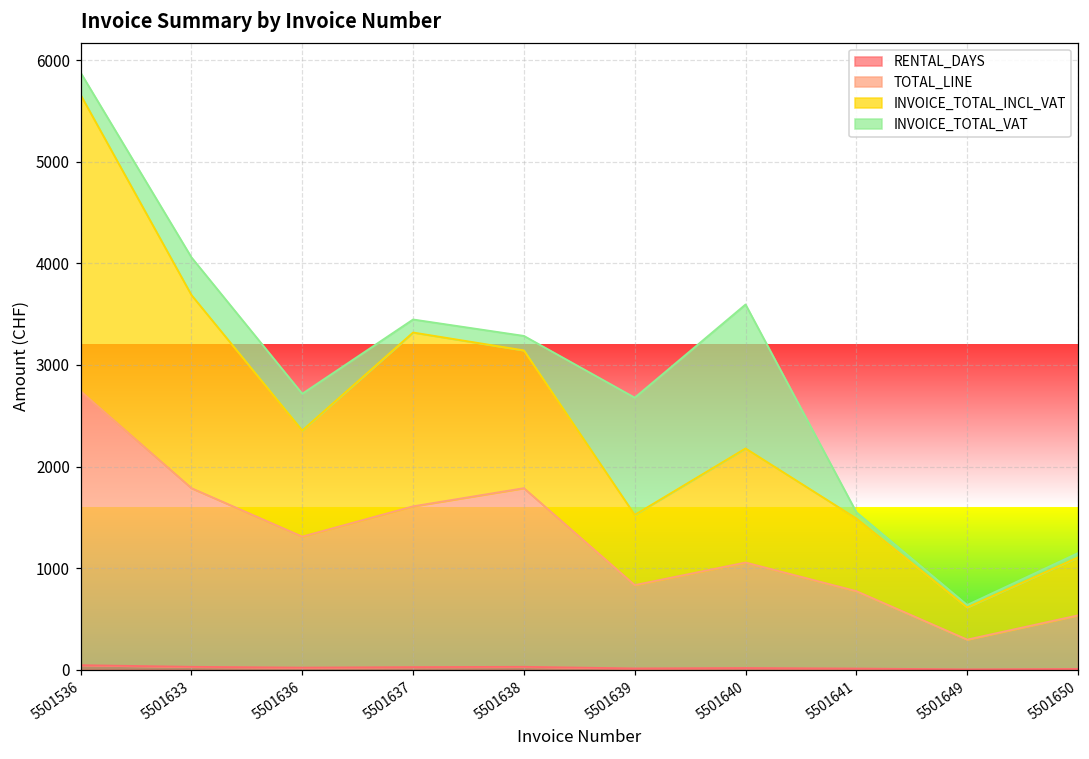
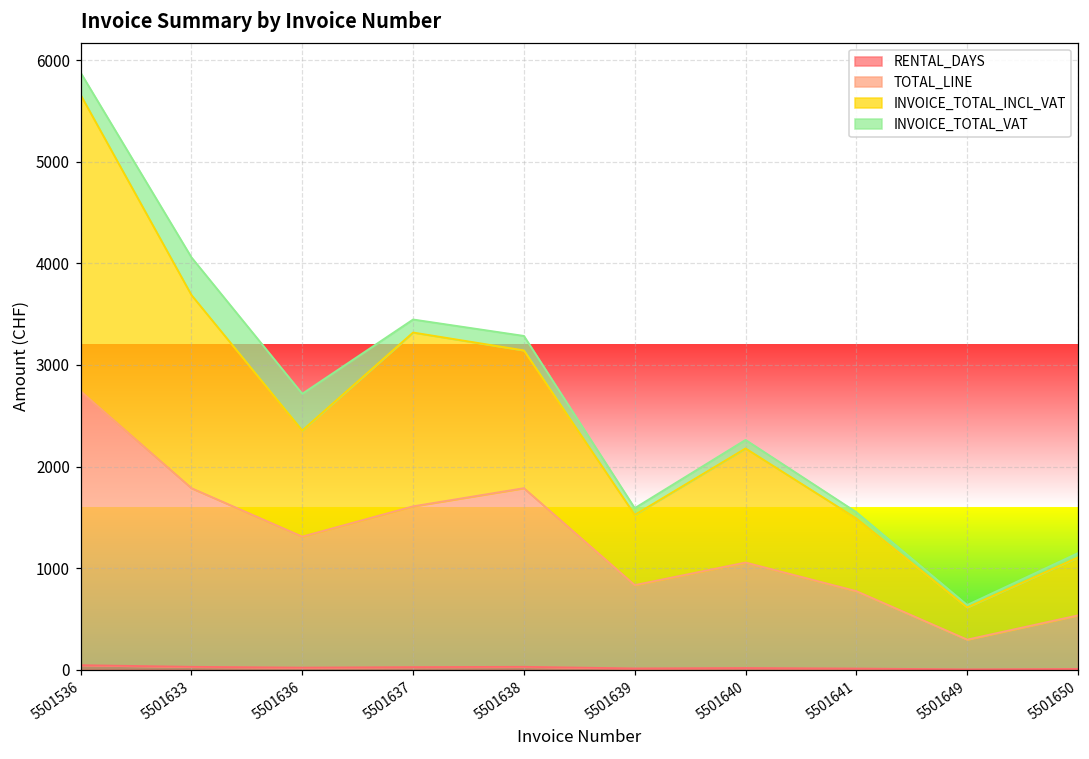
  {
    "INVOICE_TOTAL_INCL_VAT": {
      "5501536": 2900,
      "5501633": 1900,
      "5501636": 1000,
      "5501637": 1700,
      "5501638": 1400,
      "5501639": 700,
      "5501640": 1100,
      "5501641": 700,
      "5501650": 600
    },
    "INVOICE_TOTAL_VAT": {
      "5501536": 200,
      "5501633": 400,
      "5501636": 400,
      "5501637": 100,
      "5501638": 100,
-     "5501639": 1200,
-     "5501640": 1400,
+     "5501639": 100,
+     "5501640": 100,
      "5501641": 100,
      "5501650": 0
    }
  }
